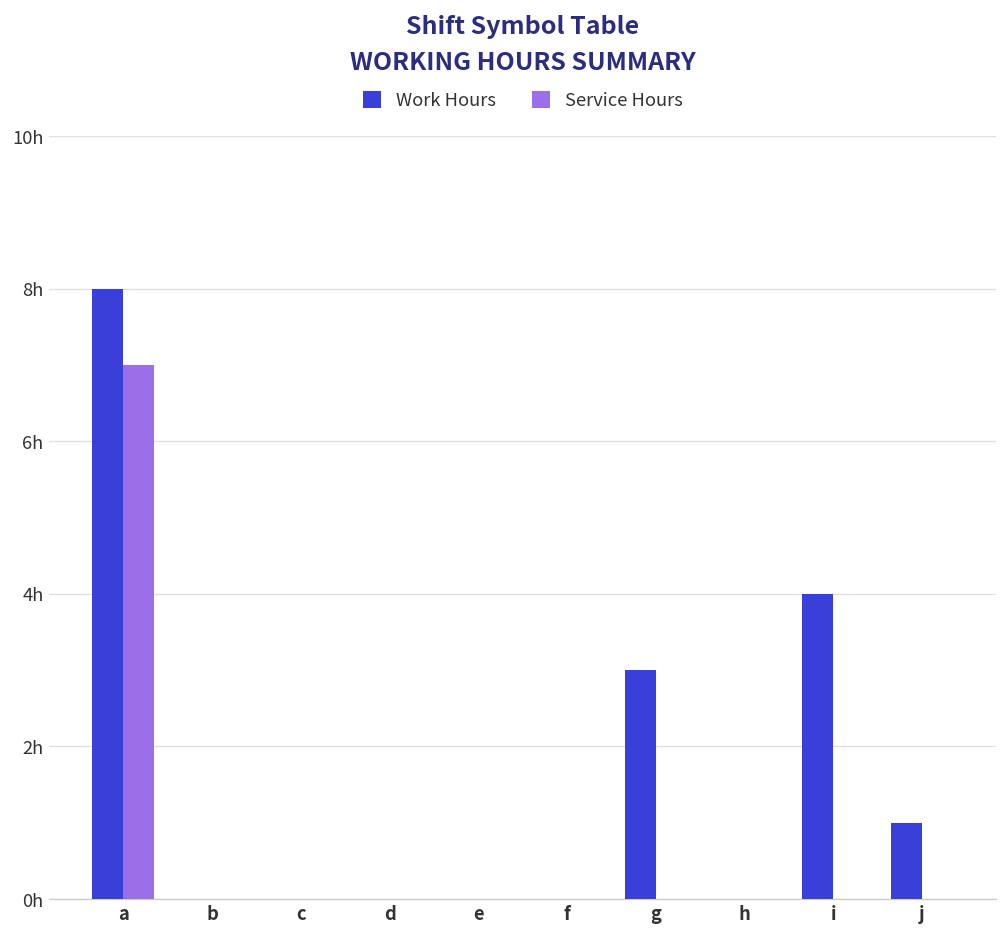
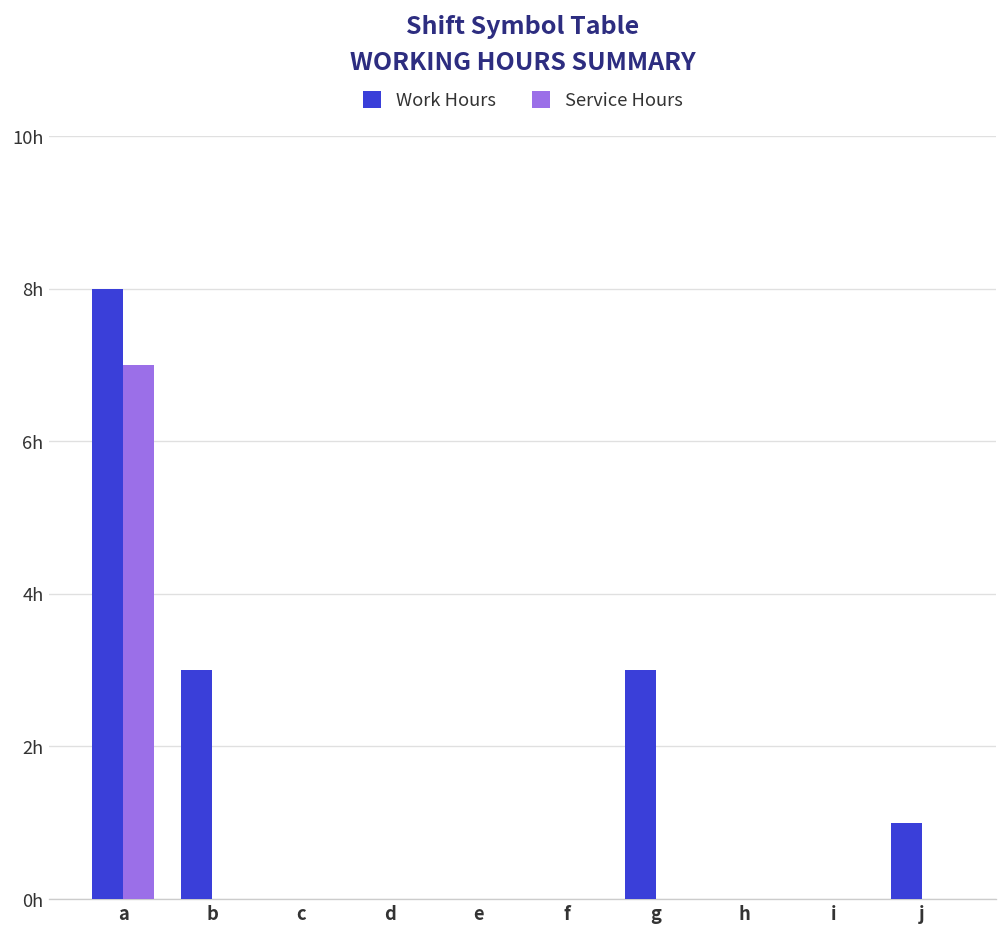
  {
    "Work Hours": {
      "a": "8h",
-     "b": "0h",
+     "b": "3h",
      "c": "0h",
      "d": "0h",
      "e": "0h",
      "f": "0h",
      "g": "3h",
      "h": "0h",
-     "i": "4h",
+     "i": "0h",
      "j": "1h"
    },
    "Service Hours": {
      "a": "7h",
      "b": "0h",
      "c": "0h",
      "d": "0h",
      "e": "0h",
      "f": "0h",
      "g": "0h",
      "h": "0h",
      "i": "0h",
      "j": "0h"
    }
  }
